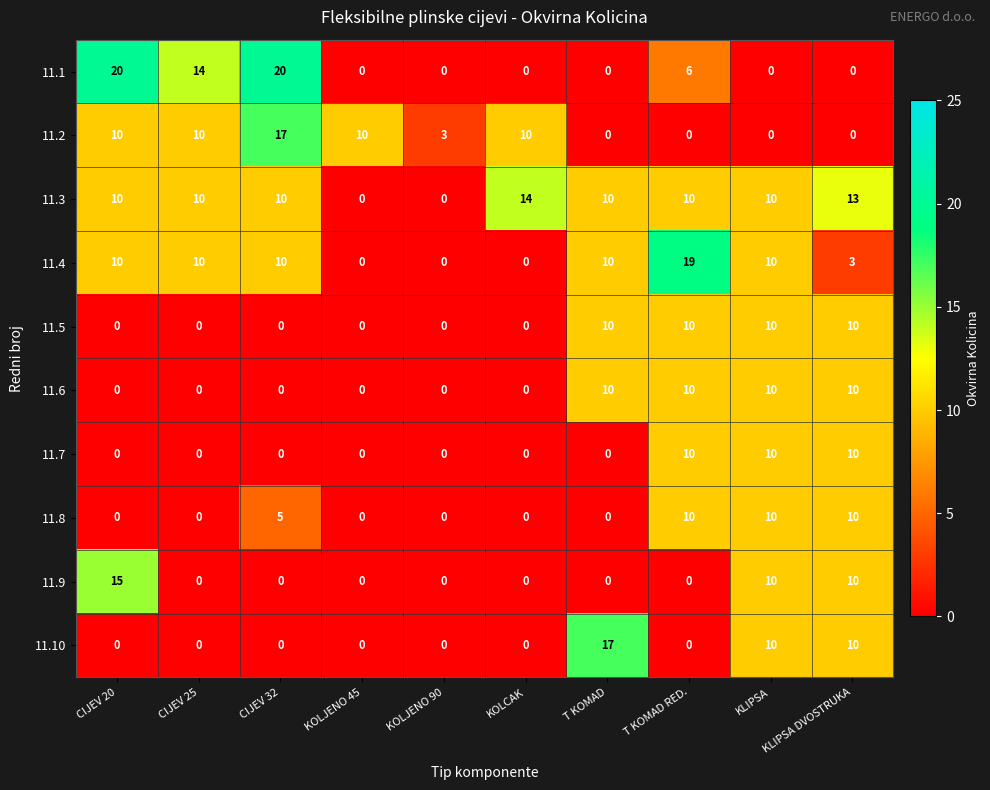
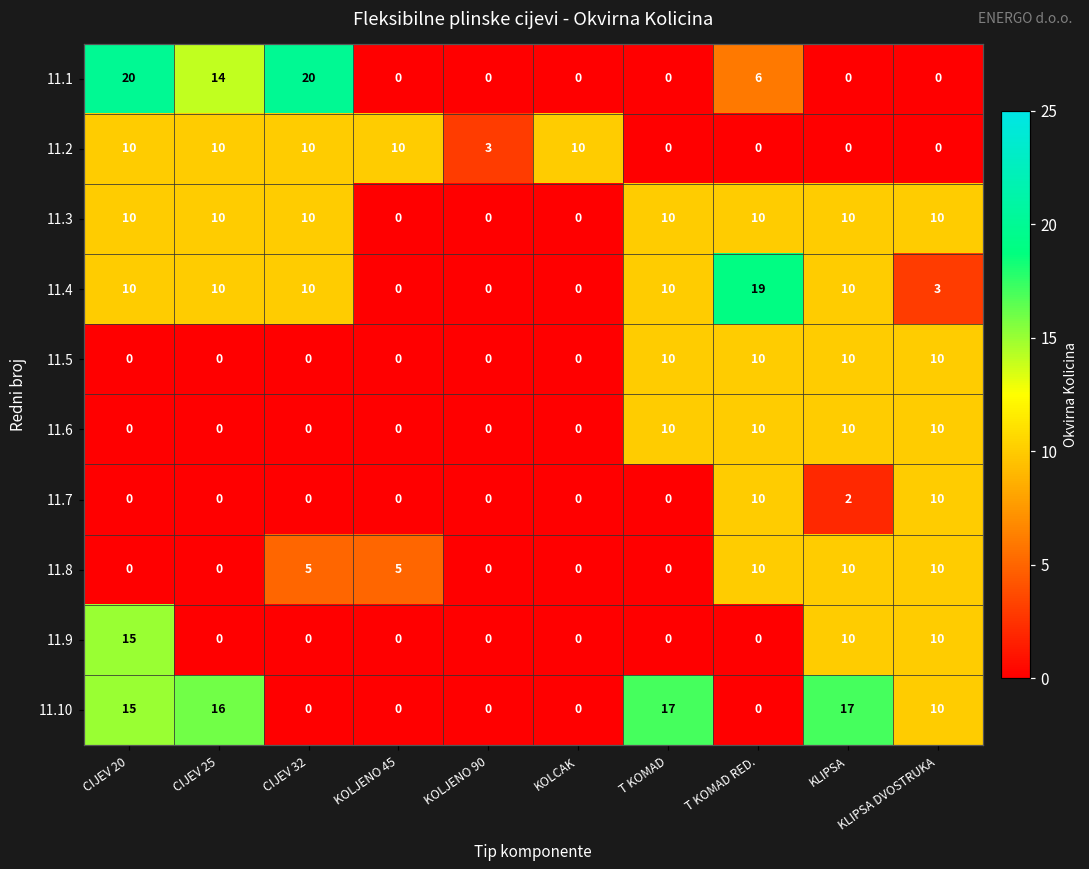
  {
    "11.1": {
      "CIJEV 20": 20,
      "CIJEV 25": 14,
      "CIJEV 32": 20,
      "KOLJENO 45": 0,
      "KOLJENO 90": 0,
      "KOLCAK": 0,
      "T KOMAD": 0,
      "T KOMAD RED.": 6,
      "KLIPSA": 0,
      "KLIPSA DVOSTRUKA": 0
    },
    "11.2": {
      "CIJEV 20": 10,
      "CIJEV 25": 10,
-     "CIJEV 32": 17,
+     "CIJEV 32": 10,
      "KOLJENO 45": 10,
      "KOLJENO 90": 3,
      "KOLCAK": 10,
      "T KOMAD": 0,
      "T KOMAD RED.": 0,
      "KLIPSA": 0,
      "KLIPSA DVOSTRUKA": 0
    },
    "11.3": {
      "CIJEV 20": 10,
      "CIJEV 25": 10,
      "CIJEV 32": 10,
      "KOLJENO 45": 0,
      "KOLJENO 90": 0,
-     "KOLCAK": 14,
+     "KOLCAK": 0,
      "T KOMAD": 10,
      "T KOMAD RED.": 10,
      "KLIPSA": 10,
-     "KLIPSA DVOSTRUKA": 13
+     "KLIPSA DVOSTRUKA": 10
    },
    "11.4": {
      "CIJEV 20": 10,
      "CIJEV 25": 10,
      "CIJEV 32": 10,
      "KOLJENO 45": 0,
      "KOLJENO 90": 0,
      "KOLCAK": 0,
      "T KOMAD": 10,
      "T KOMAD RED.": 19,
      "KLIPSA": 10,
      "KLIPSA DVOSTRUKA": 3
    },
    "11.5": {
      "CIJEV 20": 0,
      "CIJEV 25": 0,
      "CIJEV 32": 0,
      "KOLJENO 45": 0,
      "KOLJENO 90": 0,
      "KOLCAK": 0,
      "T KOMAD": 10,
      "T KOMAD RED.": 10,
      "KLIPSA": 10,
      "KLIPSA DVOSTRUKA": 10
    },
    "11.6": {
      "CIJEV 20": 0,
      "CIJEV 25": 0,
      "CIJEV 32": 0,
      "KOLJENO 45": 0,
      "KOLJENO 90": 0,
      "KOLCAK": 0,
      "T KOMAD": 10,
      "T KOMAD RED.": 10,
      "KLIPSA": 10,
      "KLIPSA DVOSTRUKA": 10
    },
    "11.7": {
      "CIJEV 20": 0,
      "CIJEV 25": 0,
      "CIJEV 32": 0,
      "KOLJENO 45": 0,
      "KOLJENO 90": 0,
      "KOLCAK": 0,
      "T KOMAD": 0,
      "T KOMAD RED.": 10,
-     "KLIPSA": 10,
+     "KLIPSA": 2,
      "KLIPSA DVOSTRUKA": 10
    },
    "11.8": {
      "CIJEV 20": 0,
      "CIJEV 25": 0,
      "CIJEV 32": 5,
-     "KOLJENO 45": 0,
+     "KOLJENO 45": 5,
      "KOLJENO 90": 0,
      "KOLCAK": 0,
      "T KOMAD": 0,
      "T KOMAD RED.": 10,
      "KLIPSA": 10,
      "KLIPSA DVOSTRUKA": 10
    },
    "11.9": {
      "CIJEV 20": 15,
      "CIJEV 25": 0,
      "CIJEV 32": 0,
      "KOLJENO 45": 0,
      "KOLJENO 90": 0,
      "KOLCAK": 0,
      "T KOMAD": 0,
      "T KOMAD RED.": 0,
      "KLIPSA": 10,
      "KLIPSA DVOSTRUKA": 10
    },
    "11.10": {
-     "CIJEV 20": 0,
-     "CIJEV 25": 0,
+     "CIJEV 20": 15,
+     "CIJEV 25": 16,
      "CIJEV 32": 0,
      "KOLJENO 45": 0,
      "KOLJENO 90": 0,
      "KOLCAK": 0,
      "T KOMAD": 17,
      "T KOMAD RED.": 0,
-     "KLIPSA": 10,
+     "KLIPSA": 17,
      "KLIPSA DVOSTRUKA": 10
    }
  }
